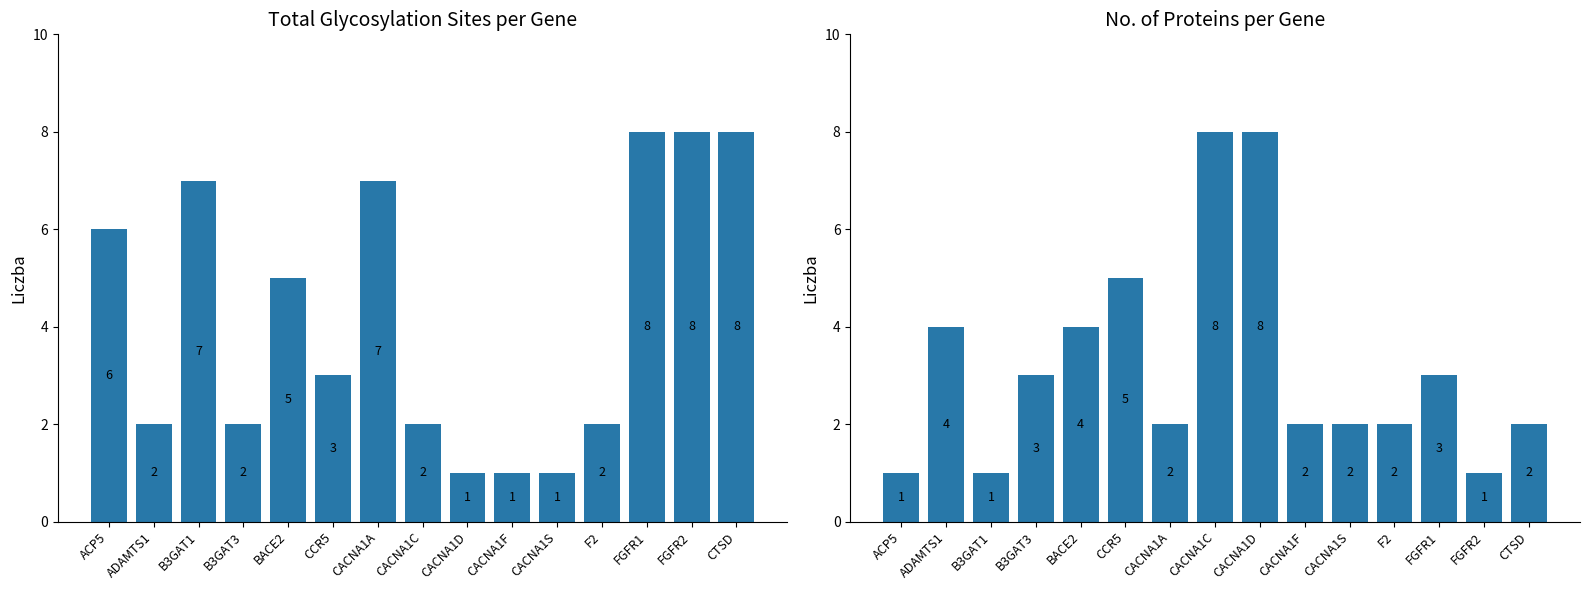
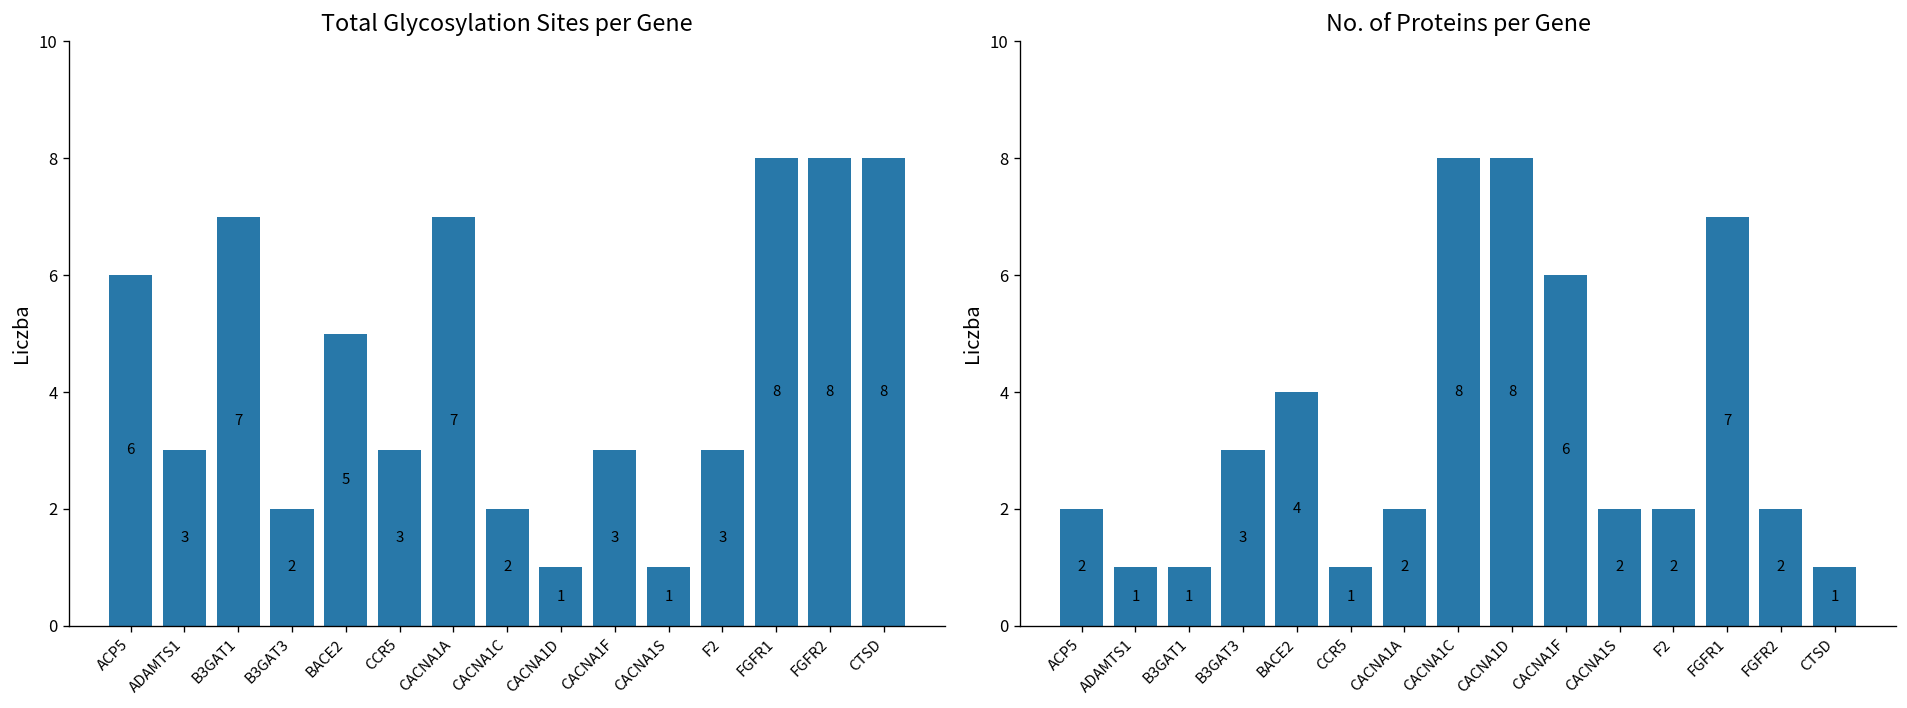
  {
    "Total Glycosylation Sites per Gene": {
      "ACP5": 6,
-     "ADAMTS1": 2,
+     "ADAMTS1": 3,
      "B3GAT1": 7,
      "B3GAT3": 2,
      "BACE2": 5,
      "CCR5": 3,
      "CACNA1A": 7,
      "CACNA1C": 2,
      "CACNA1D": 1,
-     "CACNA1F": 1,
+     "CACNA1F": 3,
      "CACNA1S": 1,
-     "F2": 2,
+     "F2": 3,
      "FGFR1": 8,
      "FGFR2": 8,
      "CTSD": 8
    },
    "No. of Proteins per Gene": {
-     "ACP5": 1,
-     "ADAMTS1": 4,
+     "ACP5": 2,
+     "ADAMTS1": 1,
      "B3GAT1": 1,
      "B3GAT3": 3,
      "BACE2": 4,
-     "CCR5": 5,
+     "CCR5": 1,
      "CACNA1A": 2,
      "CACNA1C": 8,
      "CACNA1D": 8,
-     "CACNA1F": 2,
+     "CACNA1F": 6,
      "CACNA1S": 2,
      "F2": 2,
-     "FGFR1": 3,
-     "FGFR2": 1,
-     "CTSD": 2
+     "FGFR1": 7,
+     "FGFR2": 2,
+     "CTSD": 1
    }
  }
